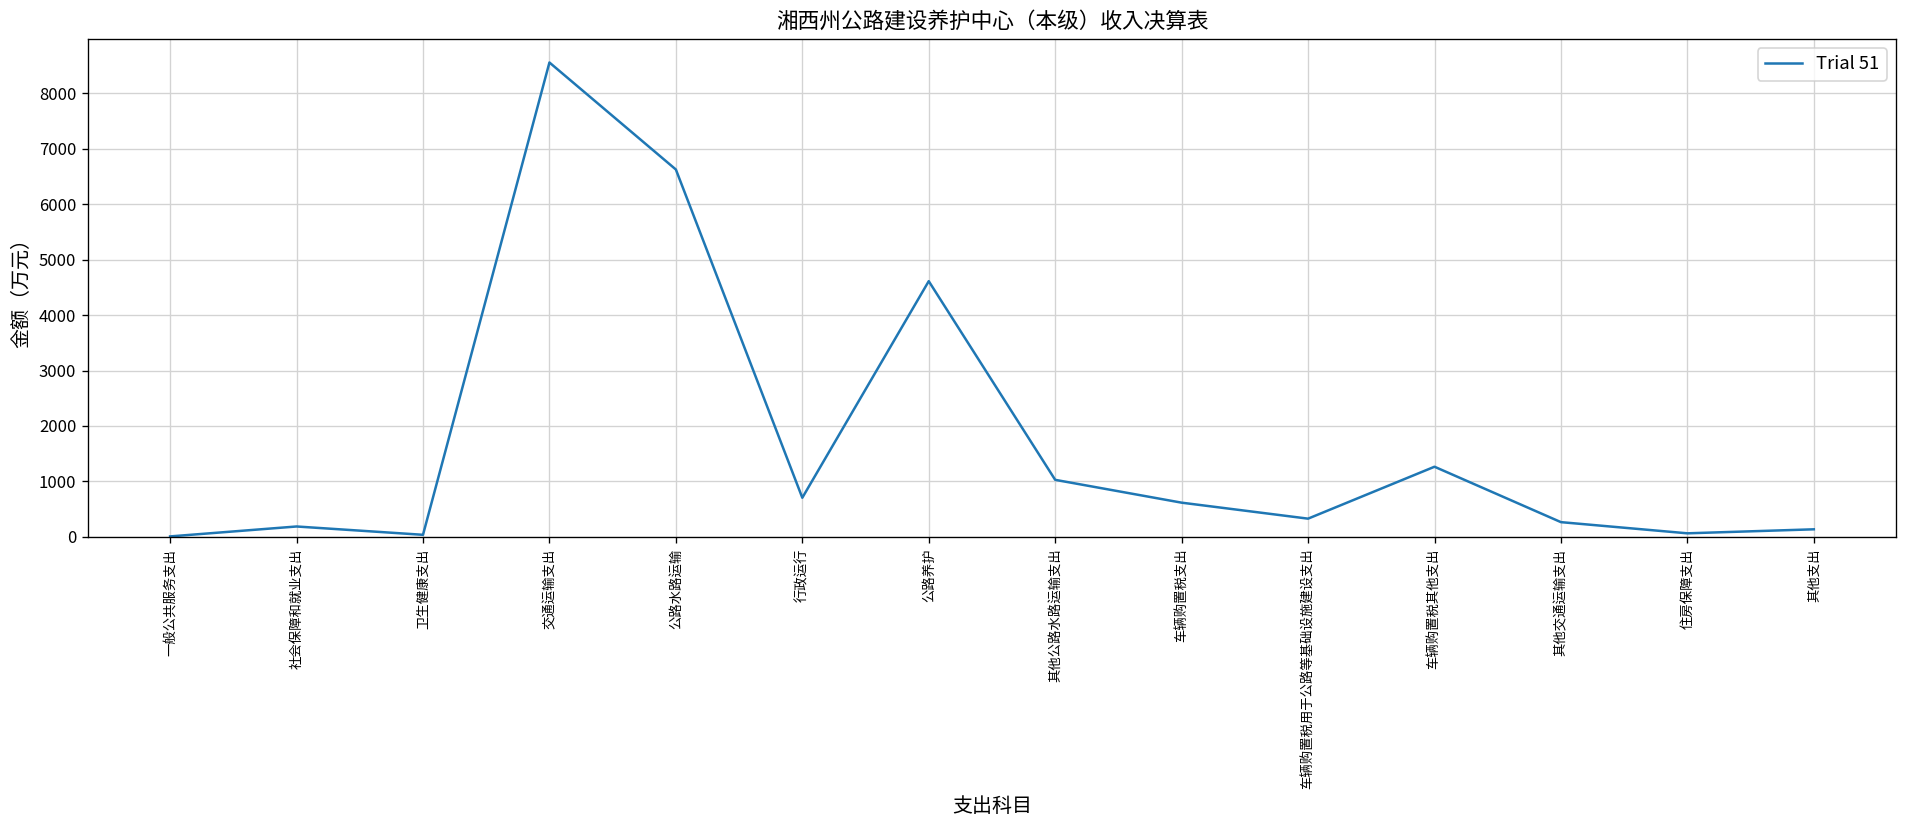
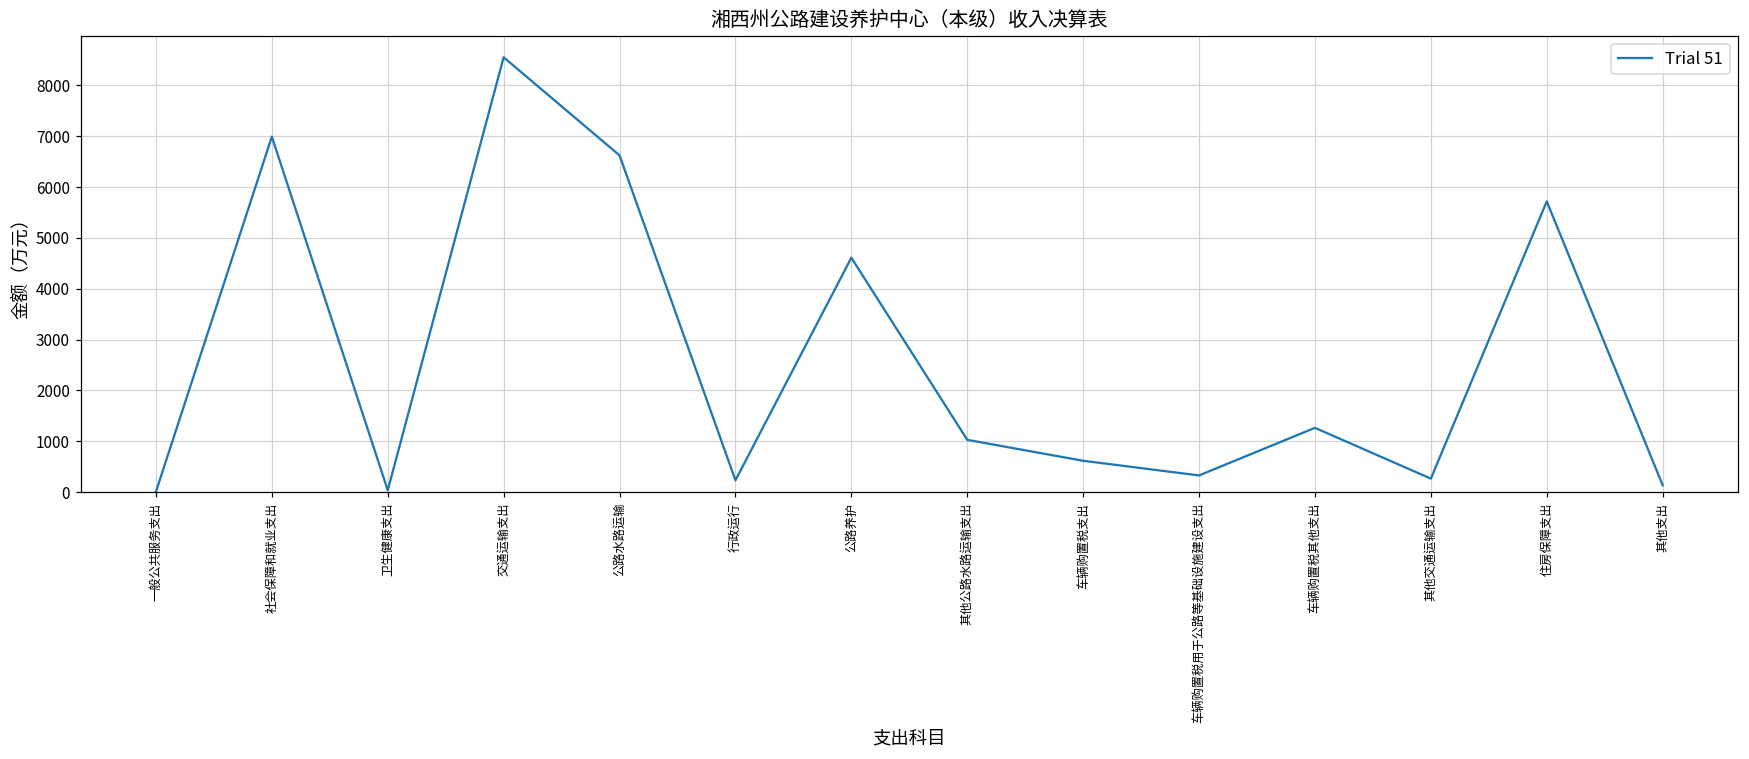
  {
    "一般公共服务支出": 0,
-   "社会保障和就业支出": 200,
+   "社会保障和就业支出": 7000,
    "卫生健康支出": 0,
    "交通运输支出": 8600,
    "公路水路运输": 6600,
-   "行政运行": 700,
+   "行政运行": 200,
    "公路养护": 4600,
    "其他公路水路运输支出": 1000,
    "车辆购置税支出": 600,
    "车辆购置税用于公路等基础设施建设支出": 300,
    "车辆购置税其他支出": 1300,
    "其他交通运输支出": 300,
-   "住房保障支出": 100,
+   "住房保障支出": 5700,
    "其他支出": 100
  }
